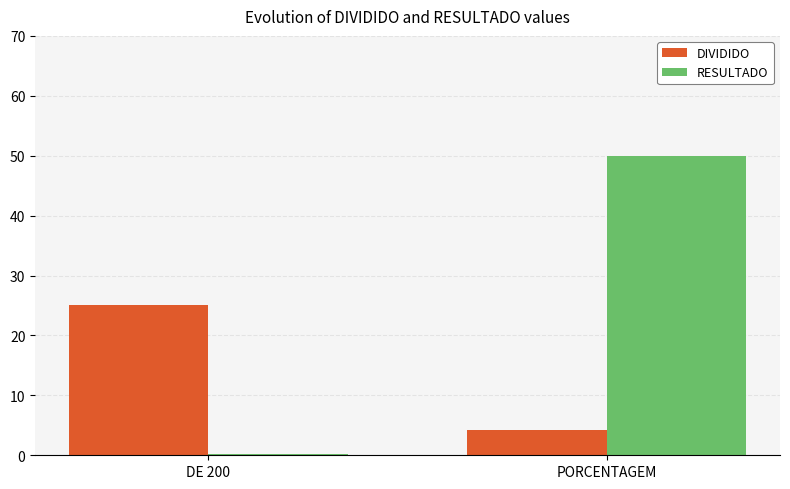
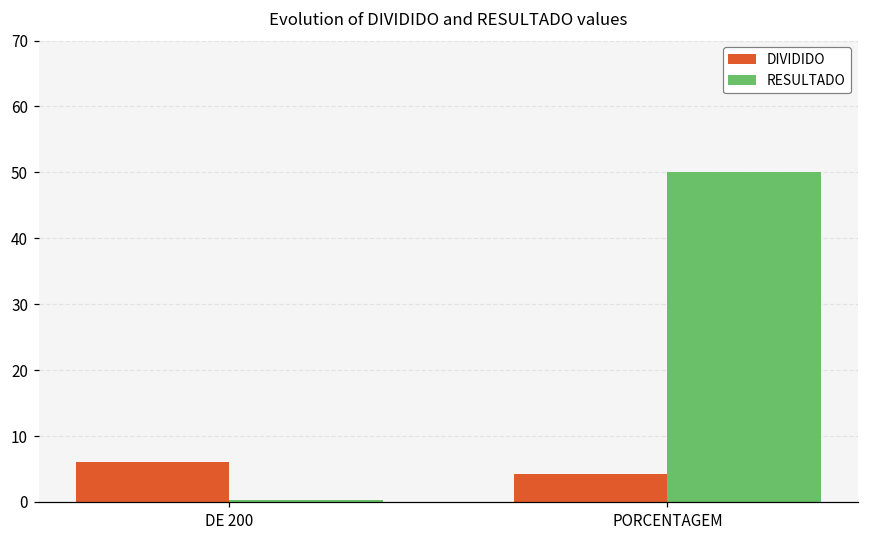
  {
    "DIVIDIDO": {
-     "DE 200": 25,
+     "DE 200": 6,
      "PORCENTAGEM": 4
    },
    "RESULTADO": {
      "PORCENTAGEM": 50
    }
  }
